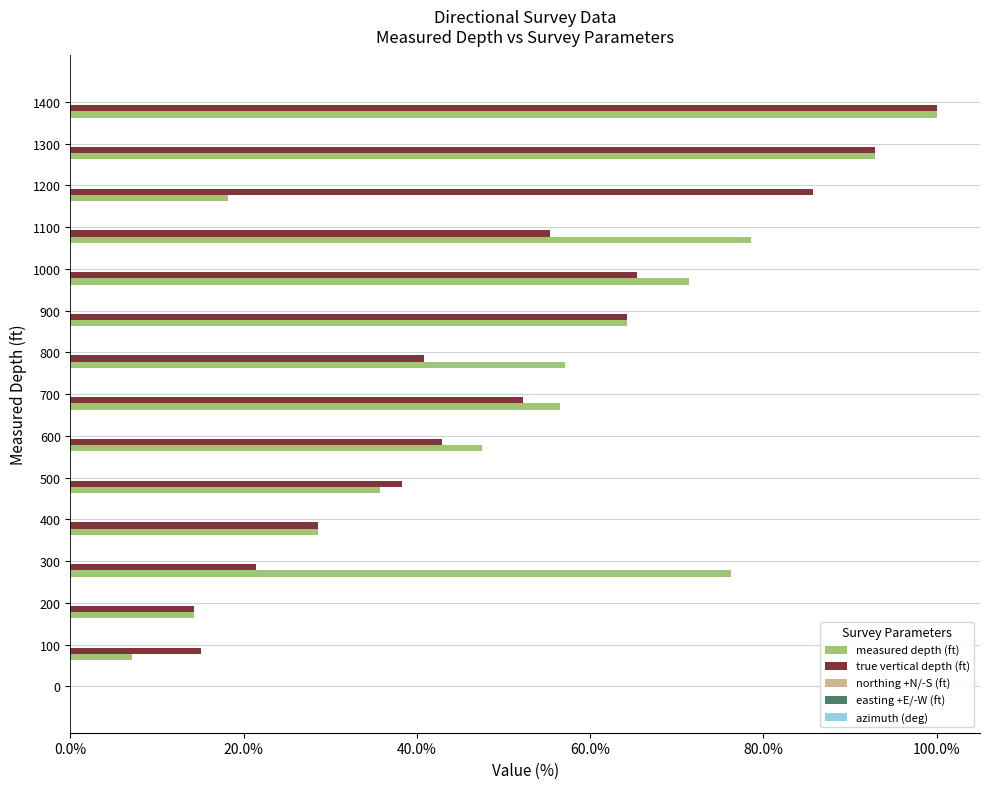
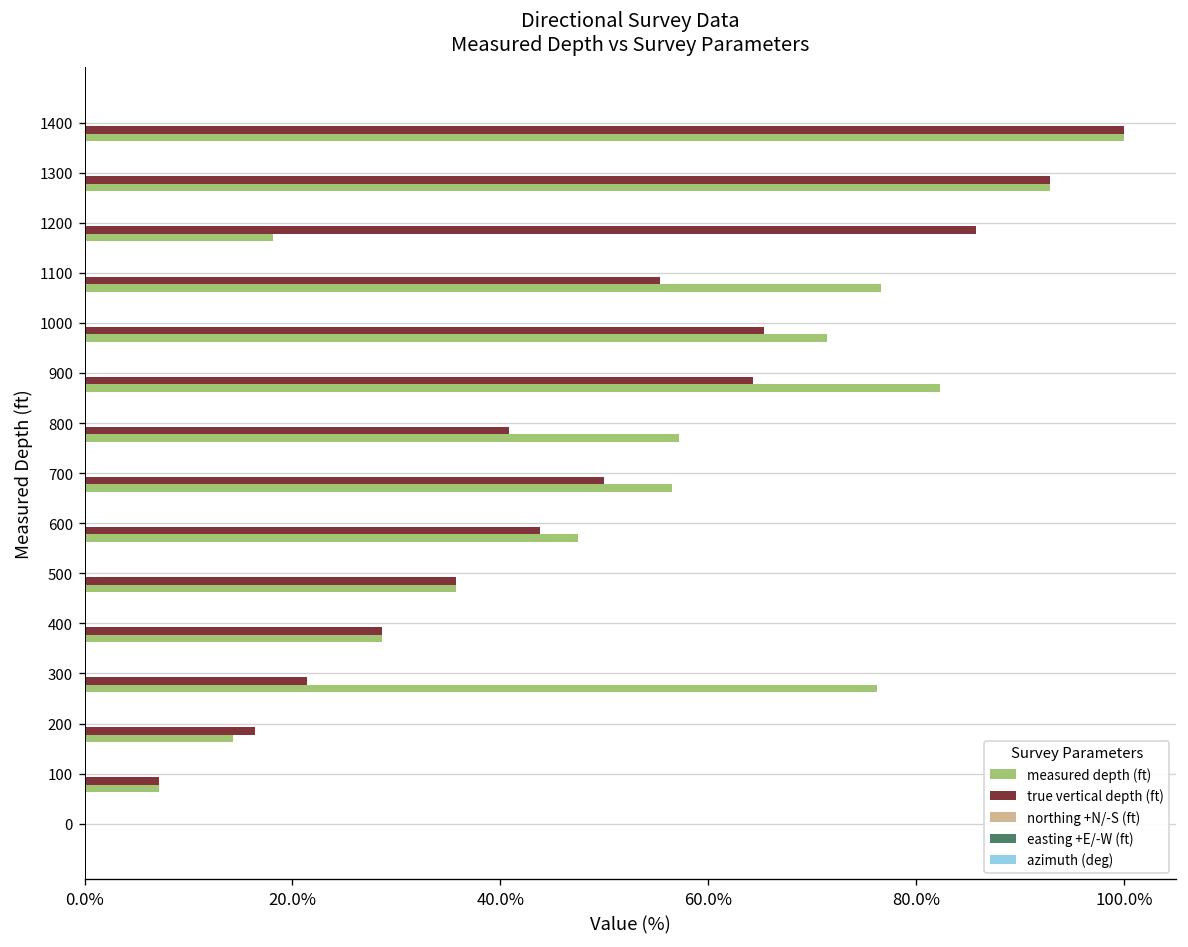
  {
    "measured depth (ft)": {
      "1400": "100%",
      "1300": "93%",
      "1200": "18%",
-     "1100": "79%",
+     "1100": "77%",
      "1000": "71%",
-     "900": "64%",
+     "900": "82%",
      "800": "57%",
      "700": "56%",
      "600": "48%",
      "500": "36%",
      "400": "29%",
      "300": "76%",
      "200": "14%",
      "100": "7%",
      "0": "0%"
    },
    "true vertical depth (ft)": {
      "1400": "100%",
      "1300": "93%",
      "1200": "86%",
      "1100": "55%",
      "1000": "65%",
      "900": "64%",
      "800": "41%",
-     "700": "52%",
-     "600": "43%",
-     "500": "38%",
+     "700": "50%",
+     "600": "44%",
+     "500": "36%",
      "400": "29%",
      "300": "21%",
-     "200": "14%",
-     "100": "15%",
+     "200": "16%",
+     "100": "7%",
      "0": "0%"
    },
    "northing +N/-S (ft)": {
      "1400": "0%",
      "1300": "0%",
      "1200": "0%",
      "1100": "0%",
      "1000": "0%",
      "900": "0%",
      "800": "0%",
      "700": "0%",
      "600": "0%",
      "500": "0%",
      "400": "0%",
      "300": "0%",
      "200": "0%",
      "100": "0%",
      "0": "0%"
    },
    "easting +E/-W (ft)": {
      "1400": "0%",
      "1300": "0%",
      "1200": "0%",
      "1100": "0%",
      "1000": "0%",
      "900": "0%",
      "800": "0%",
      "700": "0%",
      "600": "0%",
      "500": "0%",
      "400": "0%",
      "300": "0%",
      "200": "0%",
      "100": "0%",
      "0": "0%"
    },
    "azimuth (deg)": {
      "1400": "0%",
      "1300": "0%",
      "1200": "0%",
      "1100": "0%",
      "1000": "0%",
      "900": "0%",
      "800": "0%",
      "700": "0%",
      "600": "0%",
      "500": "0%",
      "400": "0%",
      "300": "0%",
      "200": "0%",
      "100": "0%",
      "0": "0%"
    }
  }
